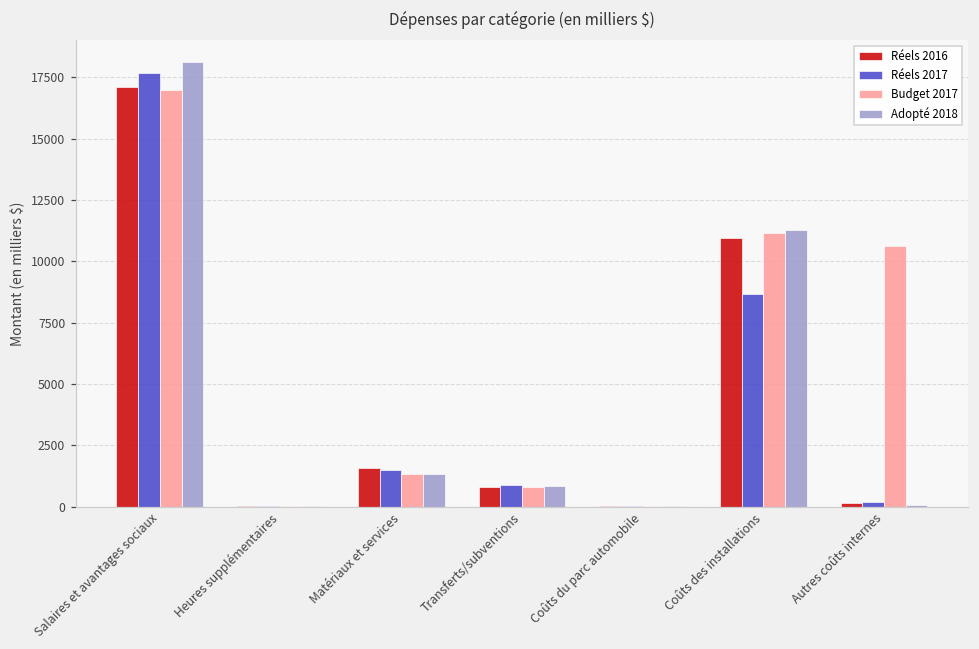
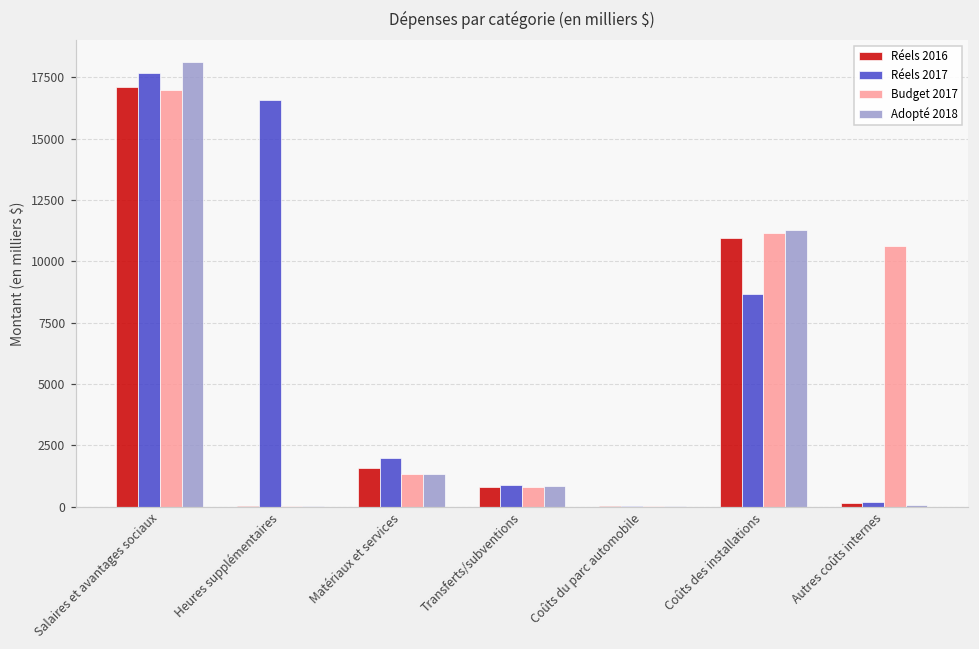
  {
    "Réels 2016": {
      "Salaires et avantages sociaux": 17100,
      "Matériaux et services": 1600,
      "Transferts/subventions": 800,
      "Coûts des installations": 11000,
      "Autres coûts internes": 200
    },
    "Réels 2017": {
      "Salaires et avantages sociaux": 17700,
-     "Heures supplémentaires": 0,
-     "Matériaux et services": 1500,
+     "Heures supplémentaires": 16600,
+     "Matériaux et services": 2000,
      "Transferts/subventions": 900,
      "Coûts des installations": 8700,
      "Autres coûts internes": 200
    },
    "Budget 2017": {
      "Salaires et avantages sociaux": 17000,
      "Matériaux et services": 1300,
      "Transferts/subventions": 800,
      "Coûts des installations": 11100,
      "Autres coûts internes": 10600
    },
    "Adopté 2018": {
      "Salaires et avantages sociaux": 18100,
      "Matériaux et services": 1300,
      "Transferts/subventions": 800,
      "Coûts des installations": 11300
    }
  }
